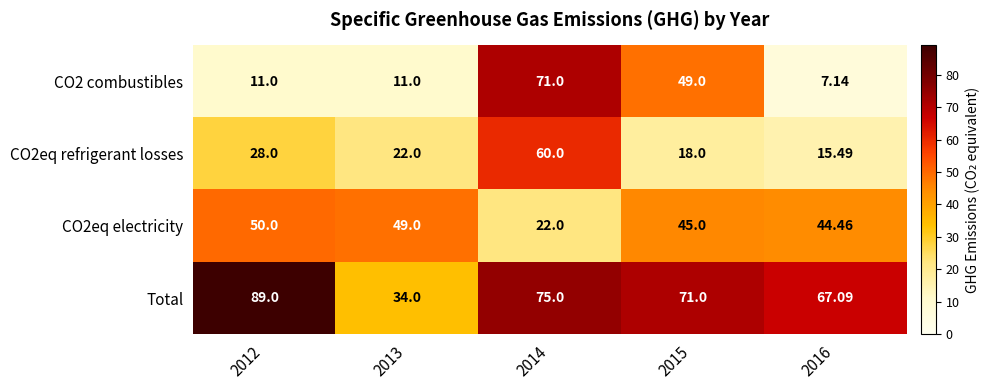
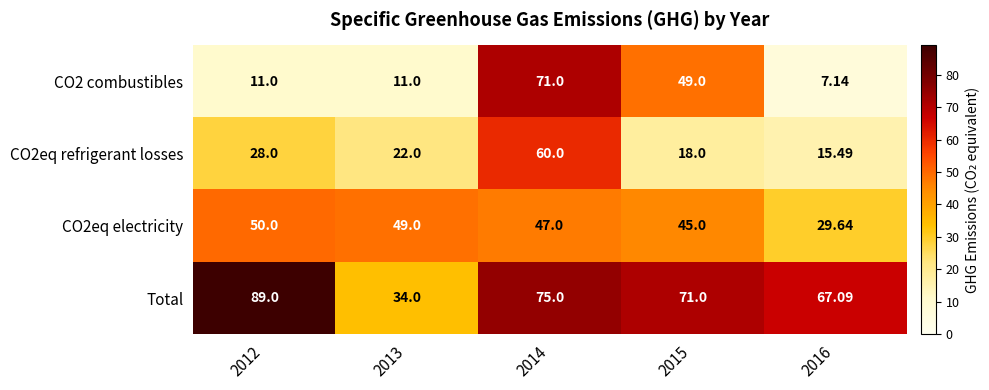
  {
    "CO2 combustibles": {
      "2012": 11.0,
      "2013": 11.0,
      "2014": 71.0,
      "2015": 49.0,
      "2016": 7.14
    },
    "CO2eq refrigerant losses": {
      "2012": 28.0,
      "2013": 22.0,
      "2014": 60.0,
      "2015": 18.0,
      "2016": 15.49
    },
    "CO2eq electricity": {
      "2012": 50.0,
      "2013": 49.0,
-     "2014": 22.0,
+     "2014": 47.0,
      "2015": 45.0,
-     "2016": 44.46
+     "2016": 29.64
    },
    "Total": {
      "2012": 89.0,
      "2013": 34.0,
      "2014": 75.0,
      "2015": 71.0,
      "2016": 67.09
    }
  }
